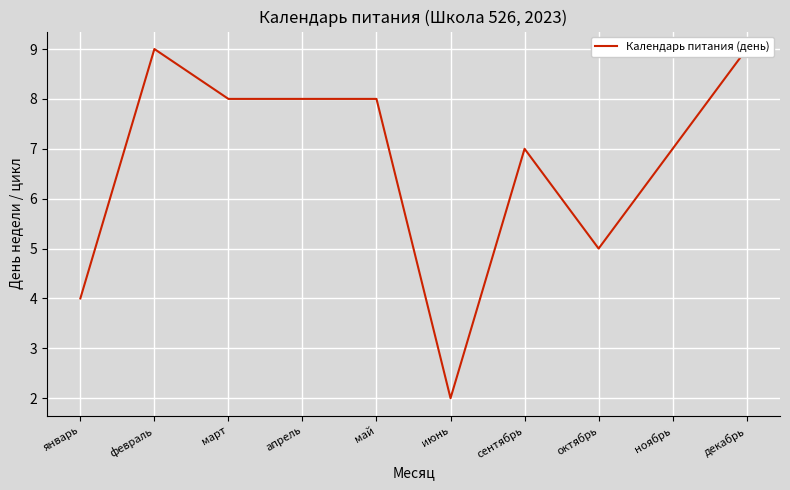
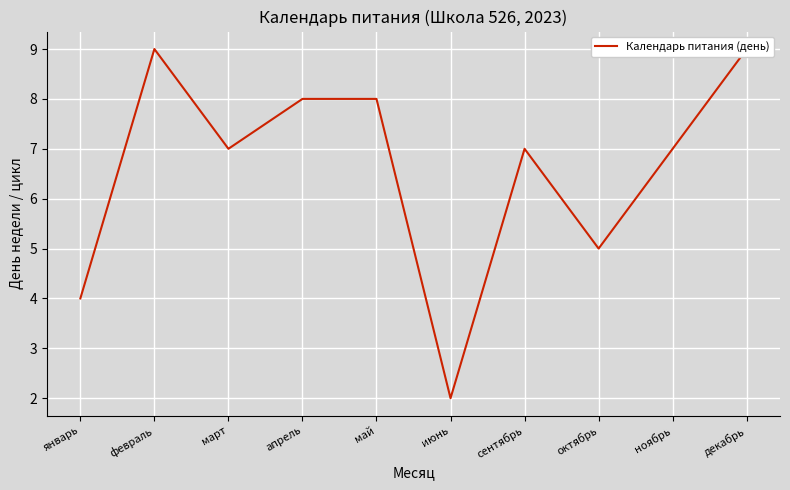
  {
    "январь": 4,
    "февраль": 9,
-   "март": 8,
+   "март": 7,
    "апрель": 8,
    "май": 8,
    "июнь": 2,
    "сентябрь": 7,
    "октябрь": 5,
    "ноябрь": 7
  }
